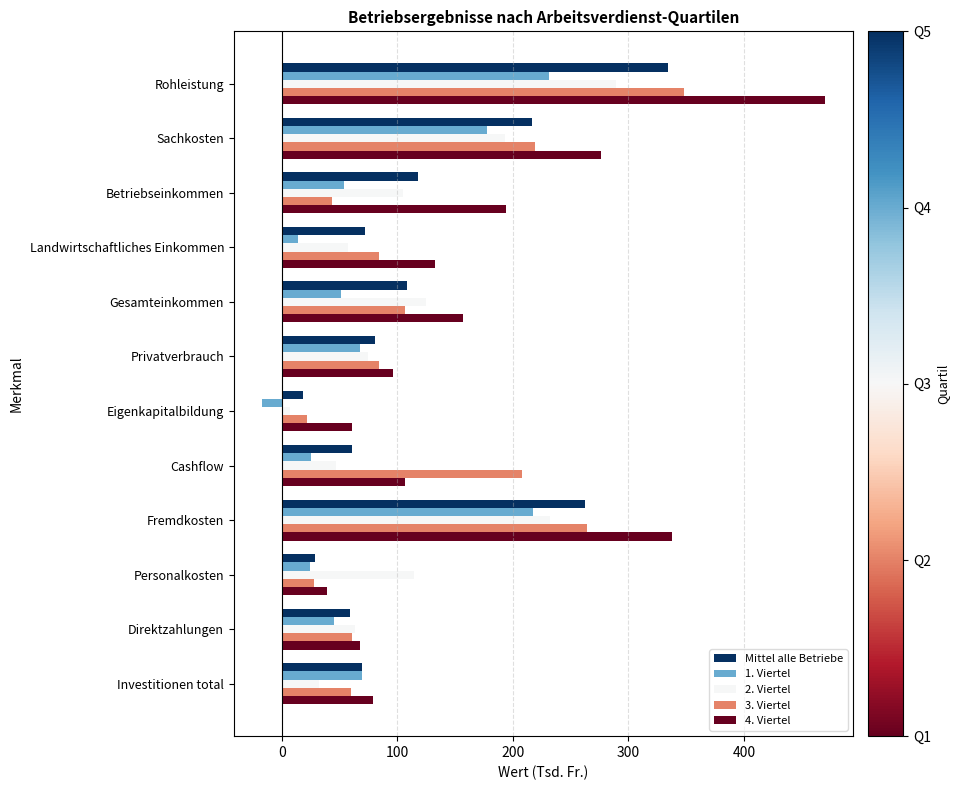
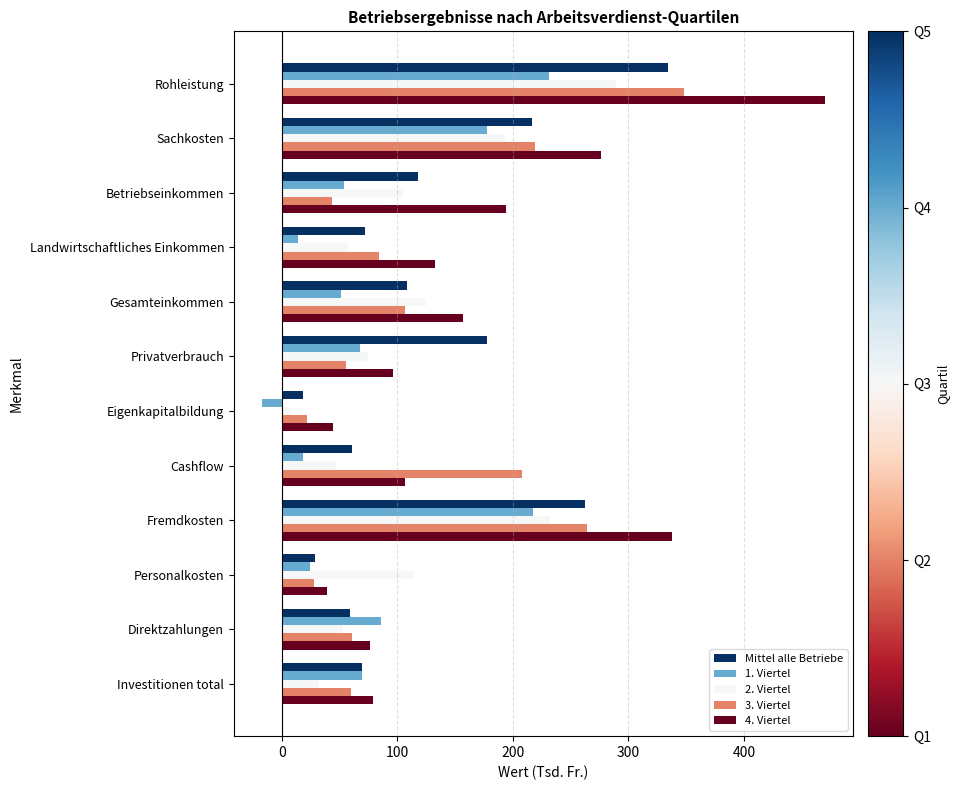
  {
    "Mittel alle Betriebe": {
      "Rohleistung": 335,
      "Sachkosten": 217,
      "Betriebseinkommen": 118,
      "Landwirtschaftliches Einkommen": 72,
      "Gesamteinkommen": 108,
-     "Privatverbrauch": 81,
+     "Privatverbrauch": 178,
      "Eigenkapitalbildung": 18,
      "Cashflow": 60,
      "Fremdkosten": 263,
      "Personalkosten": 29,
      "Direktzahlungen": 59,
      "Investitionen total": 69
    },
    "1. Viertel": {
      "Rohleistung": 232,
      "Sachkosten": 178,
      "Betriebseinkommen": 54,
      "Landwirtschaftliches Einkommen": 14,
      "Gesamteinkommen": 51,
      "Privatverbrauch": 68,
      "Eigenkapitalbildung": -17,
-     "Cashflow": 26,
+     "Cashflow": 19,
      "Fremdkosten": 217,
      "Personalkosten": 24,
-     "Direktzahlungen": 45,
+     "Direktzahlungen": 86,
      "Investitionen total": 70
    },
    "2. Viertel": {
      "Rohleistung": 289,
      "Sachkosten": 193,
      "Betriebseinkommen": 105,
      "Landwirtschaftliches Einkommen": 57,
      "Gesamteinkommen": 125,
      "Privatverbrauch": 75,
      "Eigenkapitalbildung": 7,
      "Cashflow": 47,
      "Fremdkosten": 232,
      "Personalkosten": 115,
-     "Direktzahlungen": 64,
+     "Direktzahlungen": 53,
      "Investitionen total": 33
    },
    "3. Viertel": {
      "Rohleistung": 348,
      "Sachkosten": 219,
      "Betriebseinkommen": 44,
      "Landwirtschaftliches Einkommen": 84,
      "Gesamteinkommen": 107,
-     "Privatverbrauch": 84,
+     "Privatverbrauch": 56,
      "Eigenkapitalbildung": 22,
      "Cashflow": 208,
      "Fremdkosten": 264,
      "Personalkosten": 28,
      "Direktzahlungen": 61,
      "Investitionen total": 60
    },
    "4. Viertel": {
      "Rohleistung": 470,
      "Sachkosten": 276,
      "Betriebseinkommen": 194,
      "Landwirtschaftliches Einkommen": 133,
      "Gesamteinkommen": 157,
      "Privatverbrauch": 97,
-     "Eigenkapitalbildung": 61,
+     "Eigenkapitalbildung": 44,
      "Cashflow": 107,
      "Fremdkosten": 338,
      "Personalkosten": 39,
-     "Direktzahlungen": 68,
+     "Direktzahlungen": 77,
      "Investitionen total": 79
    }
  }
